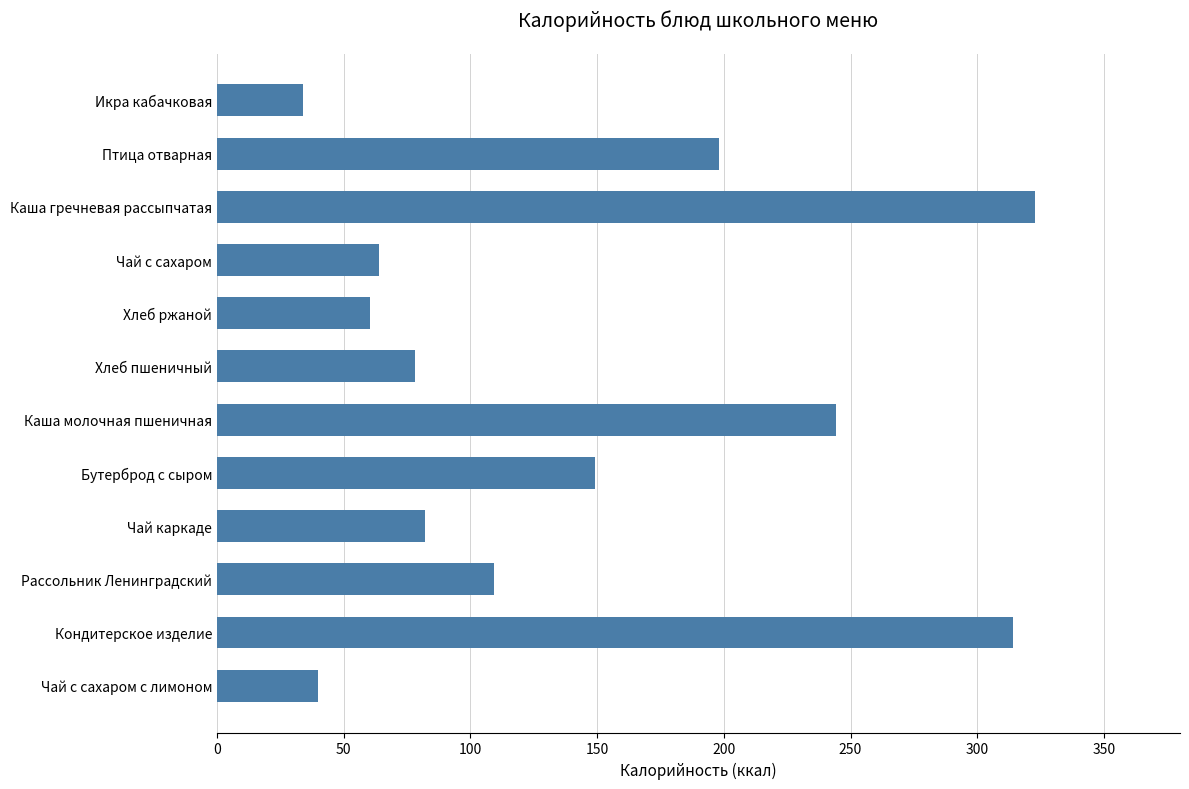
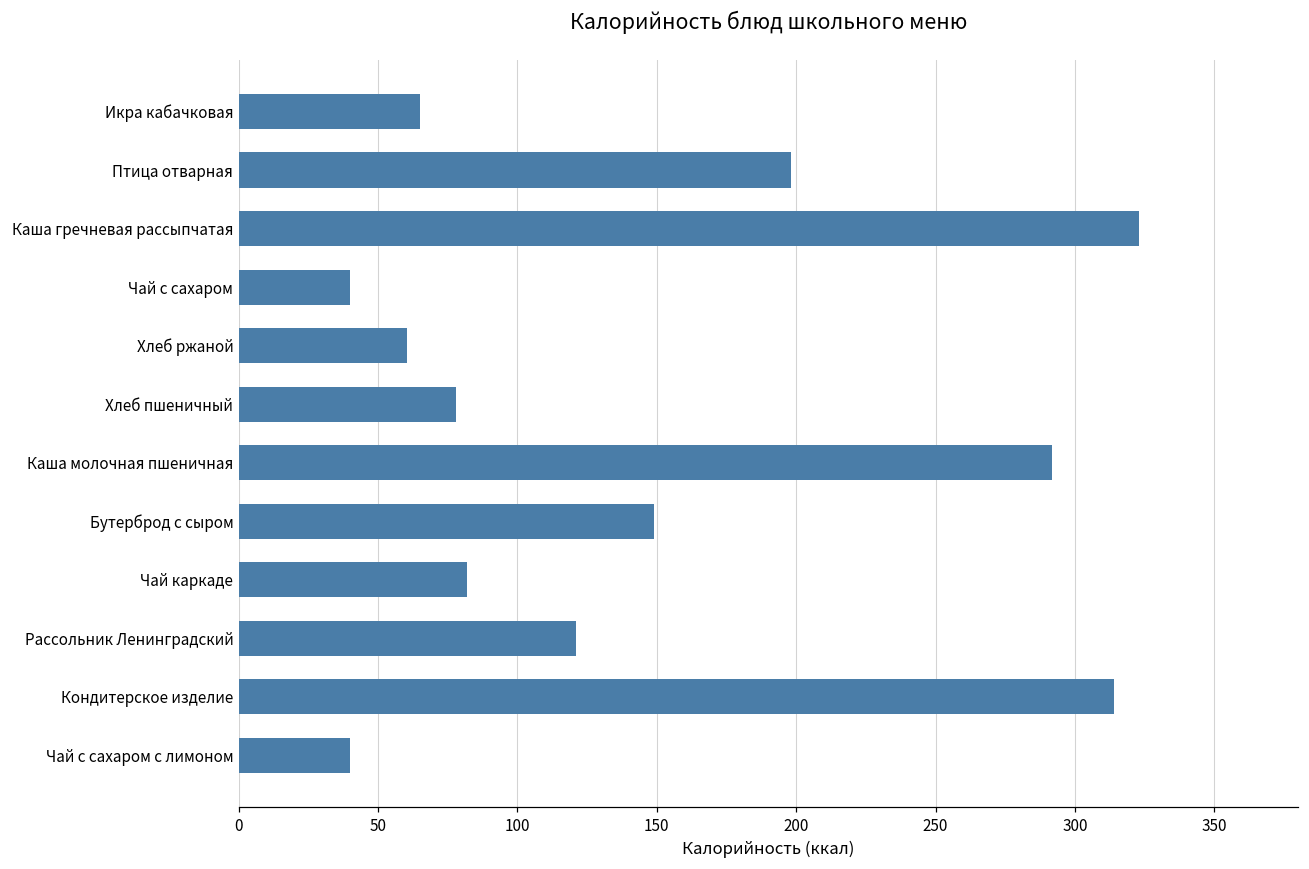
  {
-   "Икра кабачковая": 34,
+   "Икра кабачковая": 65,
    "Птица отварная": 198,
    "Каша гречневая рассыпчатая": 323,
-   "Чай с сахаром": 64,
+   "Чай с сахаром": 40,
    "Хлеб ржаной": 60,
    "Хлеб пшеничный": 78,
-   "Каша молочная пшеничная": 244,
+   "Каша молочная пшеничная": 292,
    "Бутерброд с сыром": 149,
    "Чай каркаде": 82,
-   "Рассольник Ленинградский": 110,
+   "Рассольник Ленинградский": 121,
    "Кондитерское изделие": 314,
    "Чай с сахаром с лимоном": 40
  }
